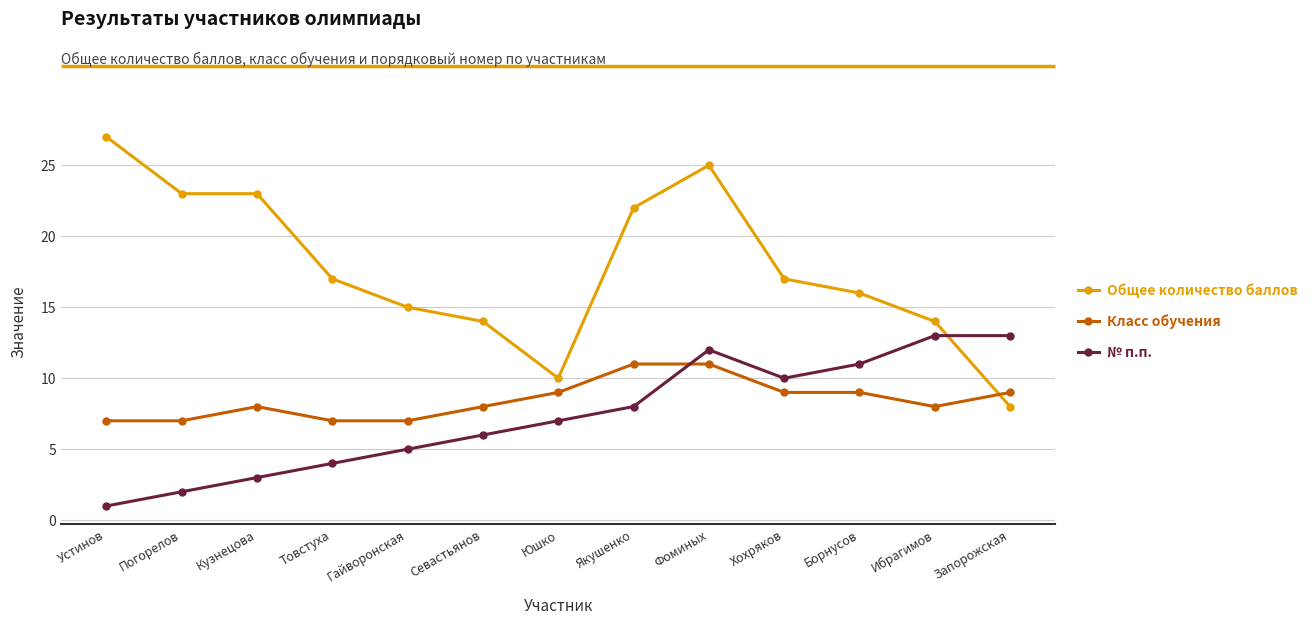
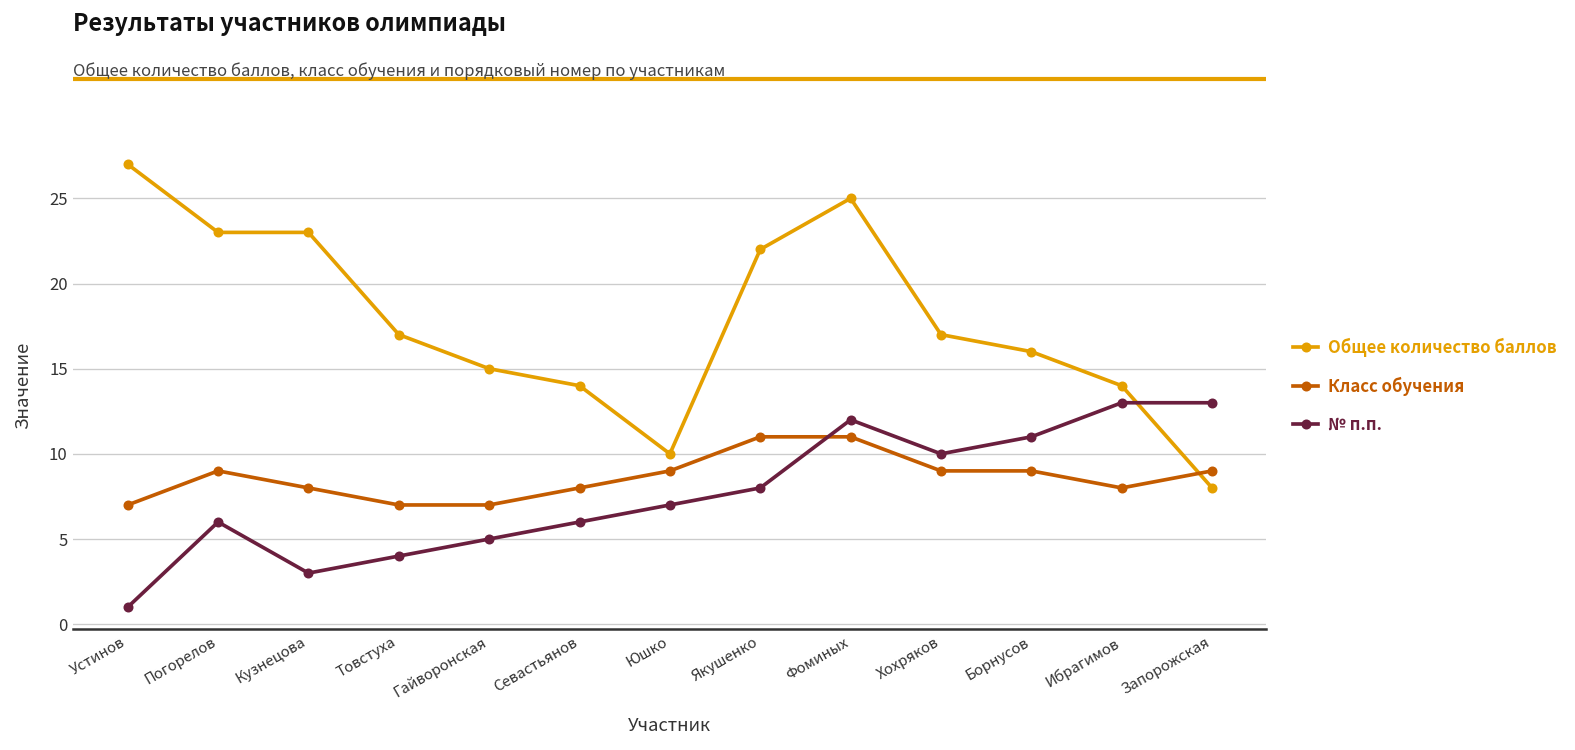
  {
    "Общее количество баллов": {
      "Устинов": 27,
      "Погорелов": 23,
      "Кузнецова": 23,
      "Товстуха": 17,
      "Гайворонская": 15,
      "Севастьянов": 14,
      "Юшко": 10,
      "Якушенко": 22,
      "Фоминых": 25,
      "Хохряков": 17,
      "Борнусов": 16,
      "Ибрагимов": 14,
      "Запорожская": 8
    },
    "Класс обучения": {
      "Устинов": 7,
-     "Погорелов": 7,
+     "Погорелов": 9,
      "Кузнецова": 8,
      "Товстуха": 7,
      "Гайворонская": 7,
      "Севастьянов": 8,
      "Юшко": 9,
      "Якушенко": 11,
      "Фоминых": 11,
      "Хохряков": 9,
      "Борнусов": 9,
      "Ибрагимов": 8,
      "Запорожская": 9
    },
    "№ п.п.": {
      "Устинов": 1,
-     "Погорелов": 2,
+     "Погорелов": 6,
      "Кузнецова": 3,
      "Товстуха": 4,
      "Гайворонская": 5,
      "Севастьянов": 6,
      "Юшко": 7,
      "Якушенко": 8,
      "Фоминых": 12,
      "Хохряков": 10,
      "Борнусов": 11,
      "Ибрагимов": 13,
      "Запорожская": 13
    }
  }
